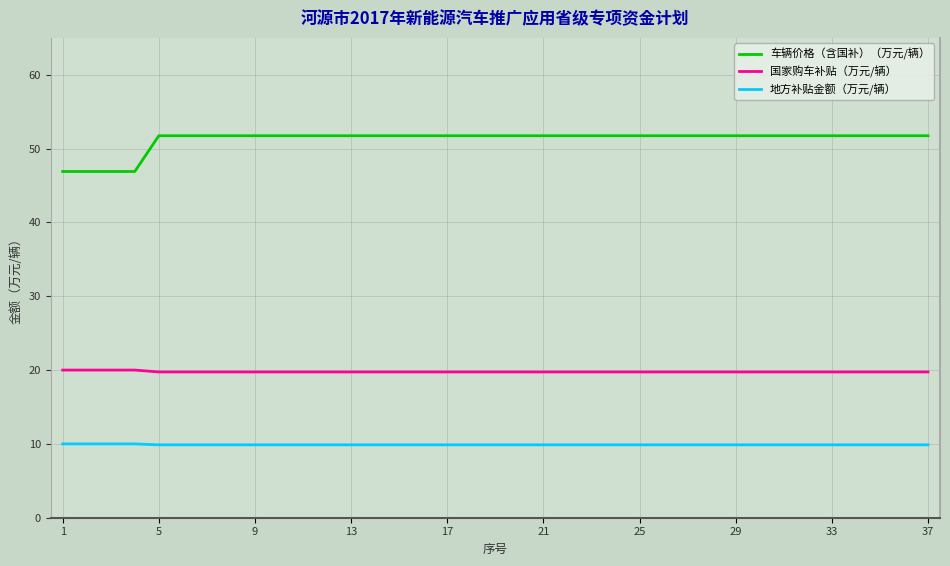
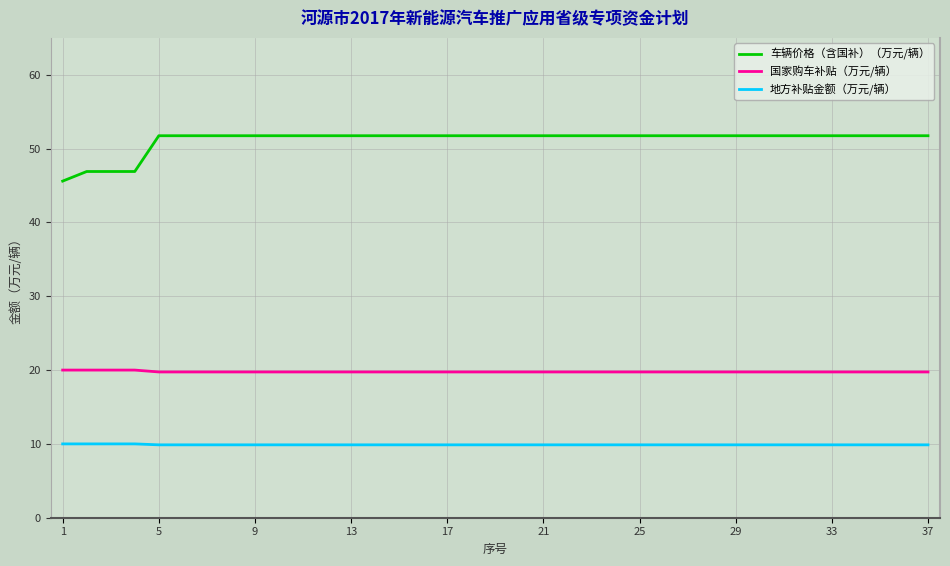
  {
    "车辆价格（含国补）（万元/辆）": {
-     "1": 47,
+     "1": 46,
      "5": 52,
      "9": 52,
      "13": 52,
      "17": 52,
      "21": 52,
      "25": 52,
      "29": 52,
      "33": 52,
      "37": 52
    },
    "国家购车补贴（万元/辆）": {
      "1": 20,
      "5": 20,
      "9": 20,
      "13": 20,
      "17": 20,
      "21": 20,
      "25": 20,
      "29": 20,
      "33": 20,
      "37": 20
    },
    "地方补贴金额（万元/辆）": {
      "1": 10,
      "5": 10,
      "9": 10,
      "13": 10,
      "17": 10,
      "21": 10,
      "25": 10,
      "29": 10,
      "33": 10,
      "37": 10
    }
  }
